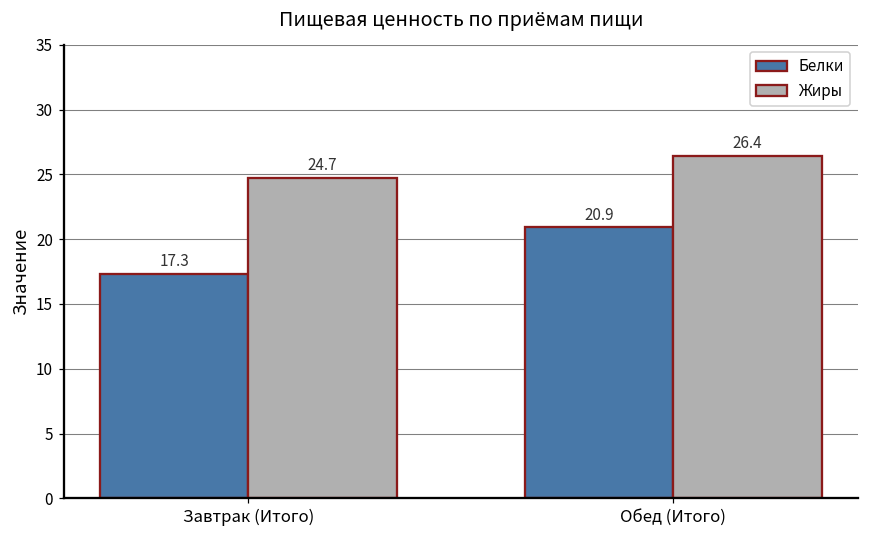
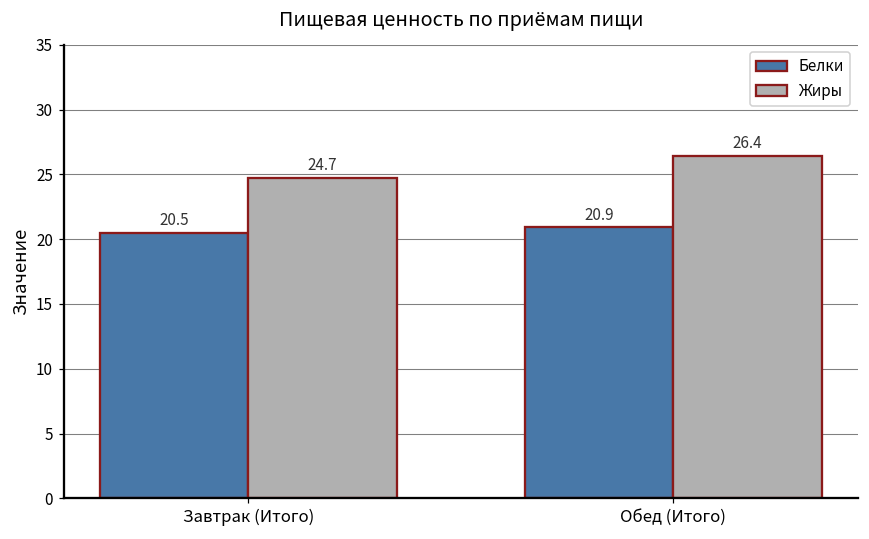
  {
    "Белки": {
-     "Завтрак (Итого)": 17.3,
+     "Завтрак (Итого)": 20.5,
      "Обед (Итого)": 20.9
    },
    "Жиры": {
      "Завтрак (Итого)": 24.7,
      "Обед (Итого)": 26.4
    }
  }
